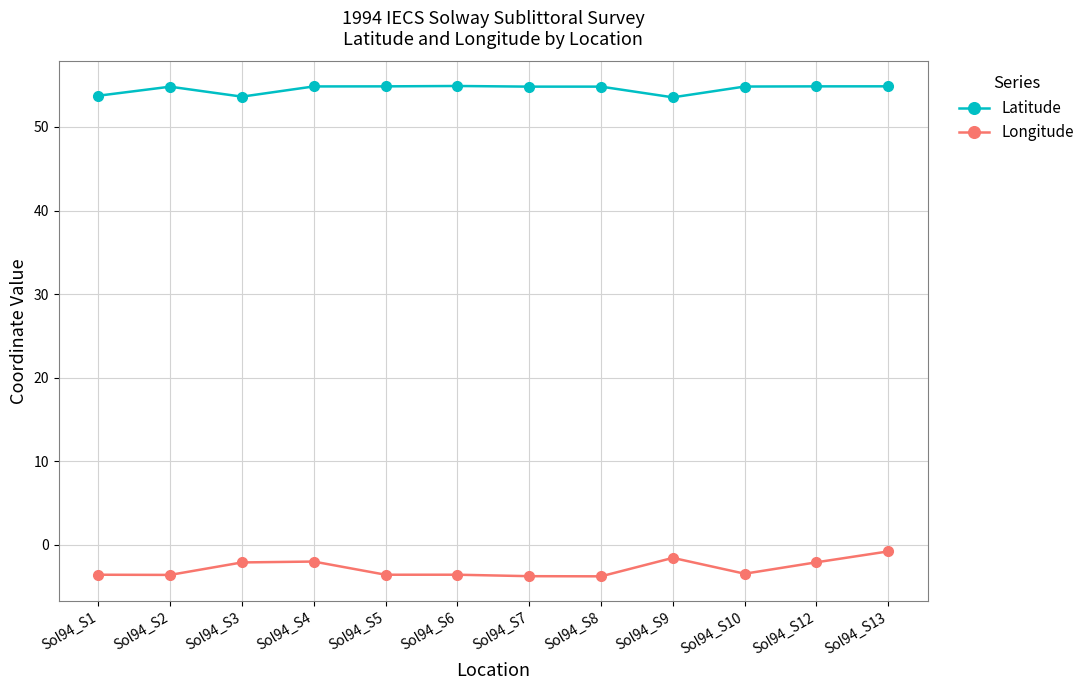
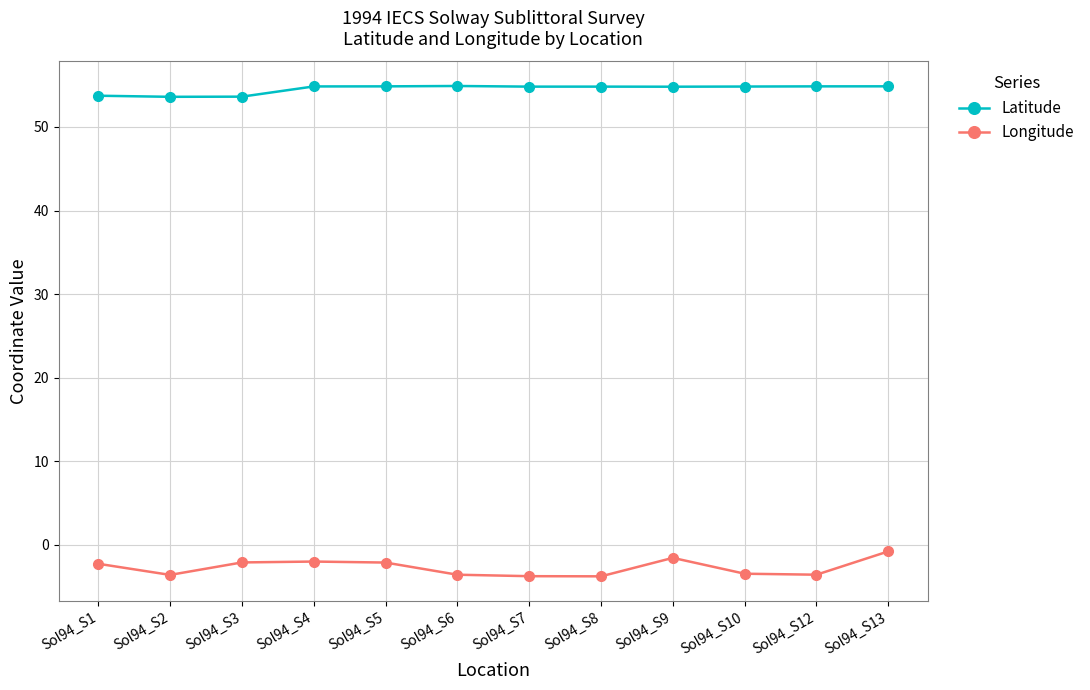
  {
    "Latitude": {
      "Sol94_S1": 54,
-     "Sol94_S2": 55,
+     "Sol94_S2": 54,
      "Sol94_S3": 54,
      "Sol94_S4": 55,
      "Sol94_S5": 55,
      "Sol94_S6": 55,
      "Sol94_S7": 55,
      "Sol94_S8": 55,
-     "Sol94_S9": 54,
+     "Sol94_S9": 55,
      "Sol94_S10": 55,
      "Sol94_S12": 55,
      "Sol94_S13": 55
    },
    "Longitude": {
-     "Sol94_S1": -4,
+     "Sol94_S1": -2,
      "Sol94_S2": -4,
      "Sol94_S3": -2,
      "Sol94_S4": -2,
-     "Sol94_S5": -4,
+     "Sol94_S5": -2,
      "Sol94_S6": -4,
      "Sol94_S7": -4,
      "Sol94_S8": -4,
      "Sol94_S9": -2,
      "Sol94_S10": -3,
-     "Sol94_S12": -2,
+     "Sol94_S12": -4,
      "Sol94_S13": -1
    }
  }
